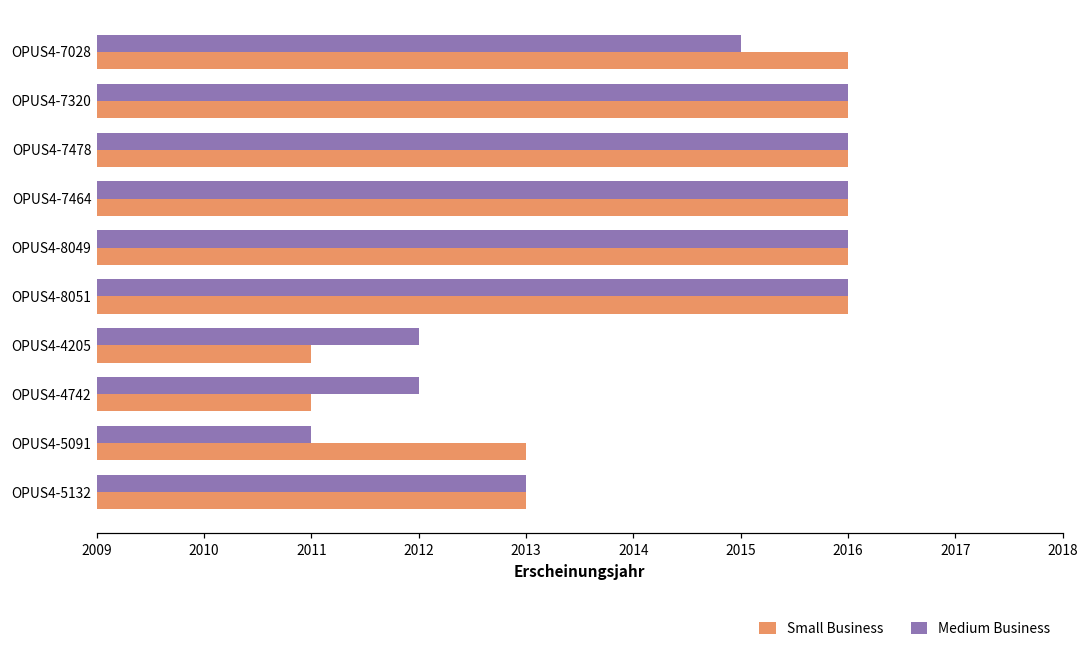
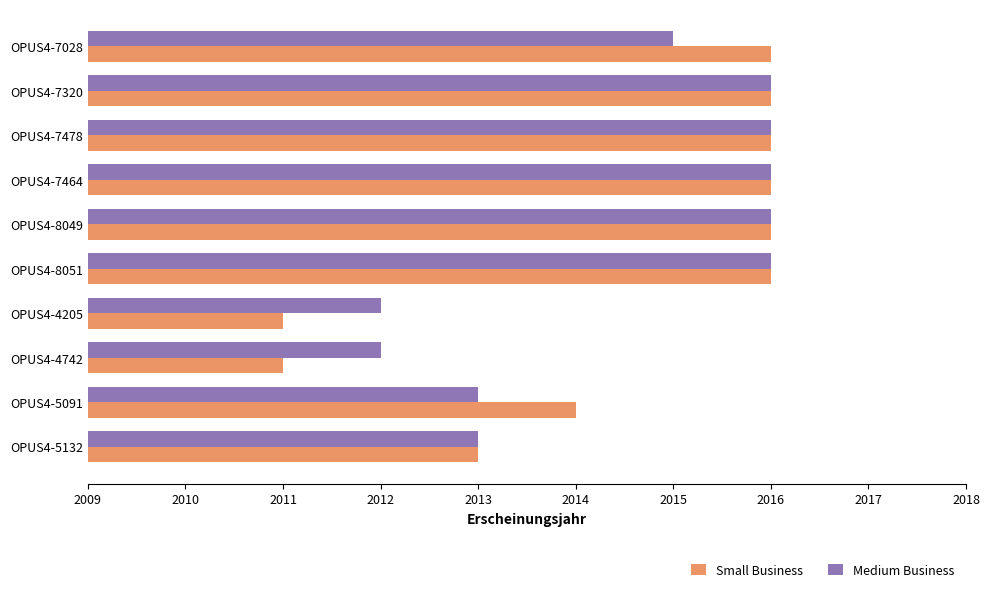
  {
    "Small Business": {
      "OPUS4-7028": 2016,
      "OPUS4-7320": 2016,
      "OPUS4-7478": 2016,
      "OPUS4-7464": 2016,
      "OPUS4-8049": 2016,
      "OPUS4-8051": 2016,
      "OPUS4-4205": 2011,
      "OPUS4-4742": 2011,
-     "OPUS4-5091": 2013,
+     "OPUS4-5091": 2014,
      "OPUS4-5132": 2013
    },
    "Medium Business": {
      "OPUS4-7028": 2015,
      "OPUS4-7320": 2016,
      "OPUS4-7478": 2016,
      "OPUS4-7464": 2016,
      "OPUS4-8049": 2016,
      "OPUS4-8051": 2016,
      "OPUS4-4205": 2012,
      "OPUS4-4742": 2012,
-     "OPUS4-5091": 2011,
+     "OPUS4-5091": 2013,
      "OPUS4-5132": 2013
    }
  }
